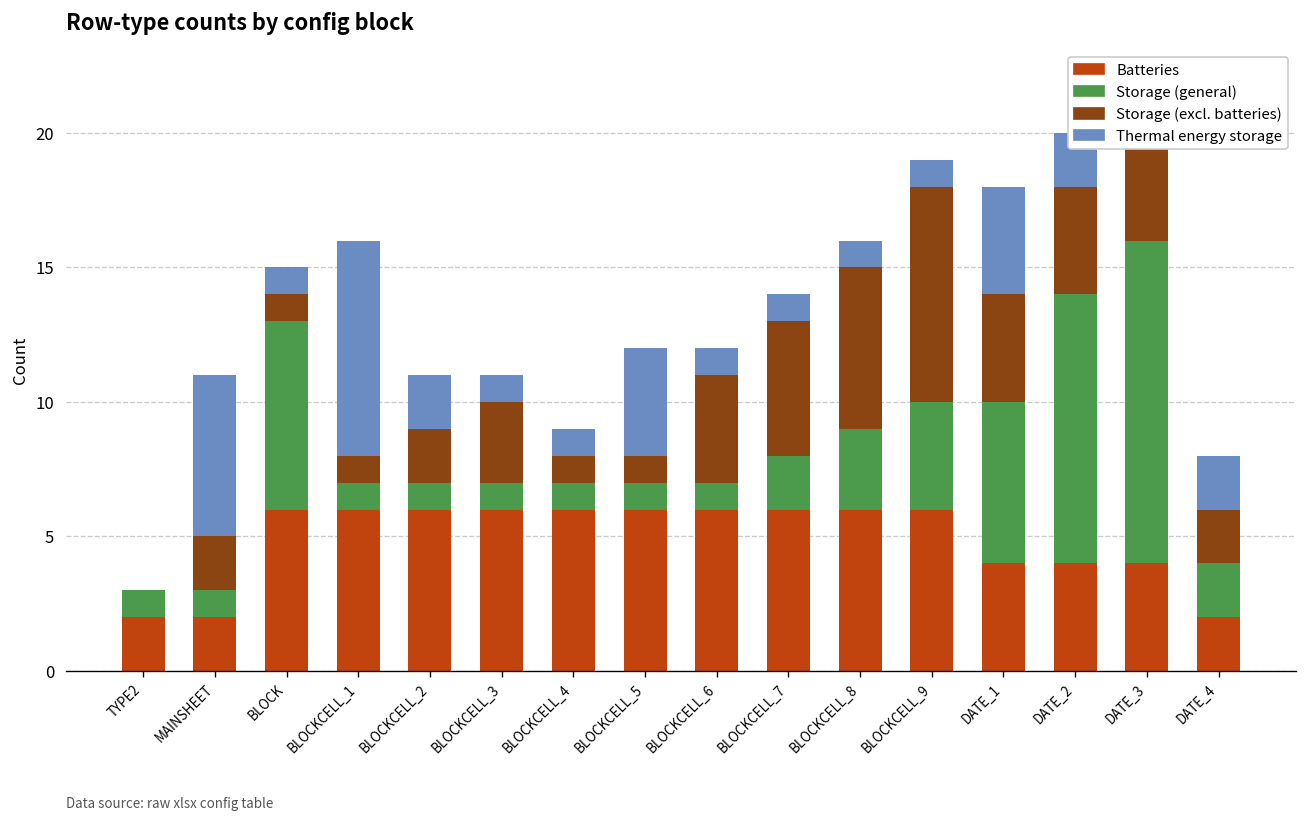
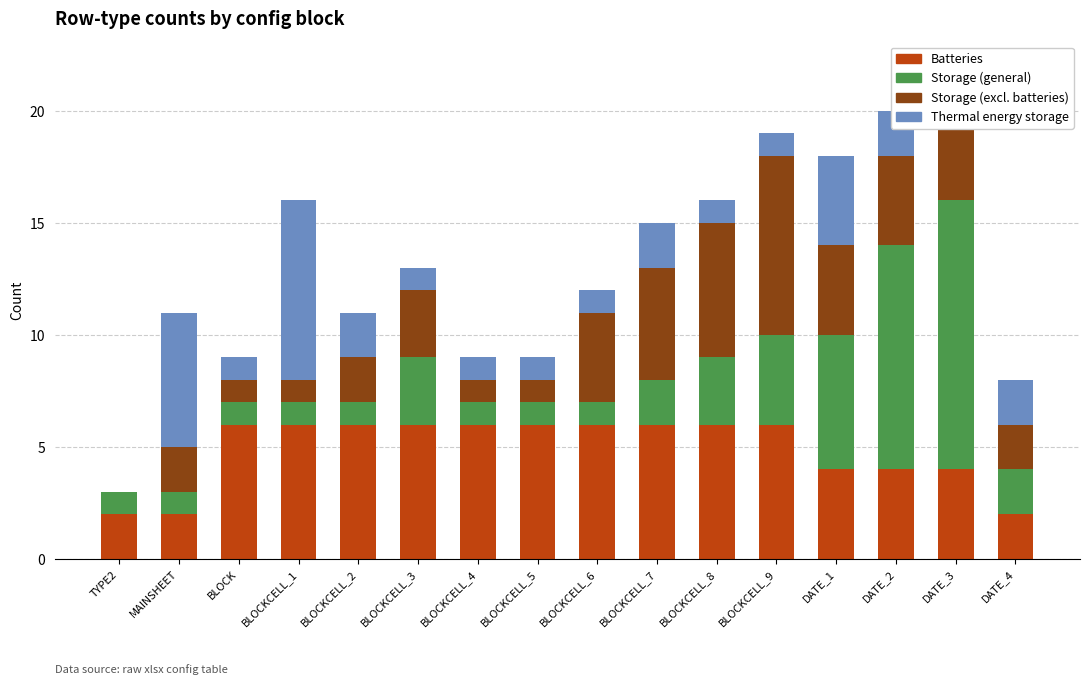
  {
    "Storage (general)": {
      "TYPE2": 1,
      "MAINSHEET": 1,
-     "BLOCK": 7,
+     "BLOCK": 1,
      "BLOCKCELL_1": 1,
      "BLOCKCELL_2": 1,
-     "BLOCKCELL_3": 1,
+     "BLOCKCELL_3": 3,
      "BLOCKCELL_4": 1,
      "BLOCKCELL_5": 1,
      "BLOCKCELL_6": 1,
      "BLOCKCELL_7": 2,
      "BLOCKCELL_8": 3,
      "BLOCKCELL_9": 4,
      "DATE_1": 6,
      "DATE_2": 10,
      "DATE_3": 12,
      "DATE_4": 2
    },
    "Thermal energy storage": {
      "TYPE2": 0,
      "MAINSHEET": 6,
      "BLOCK": 1,
      "BLOCKCELL_1": 8,
      "BLOCKCELL_2": 2,
      "BLOCKCELL_3": 1,
      "BLOCKCELL_4": 1,
-     "BLOCKCELL_5": 4,
+     "BLOCKCELL_5": 1,
      "BLOCKCELL_6": 1,
-     "BLOCKCELL_7": 1,
+     "BLOCKCELL_7": 2,
      "BLOCKCELL_8": 1,
      "BLOCKCELL_9": 1,
      "DATE_1": 4,
      "DATE_4": 2
    }
  }
